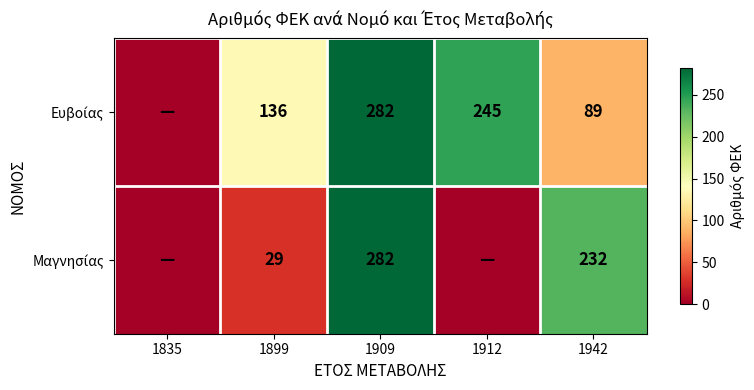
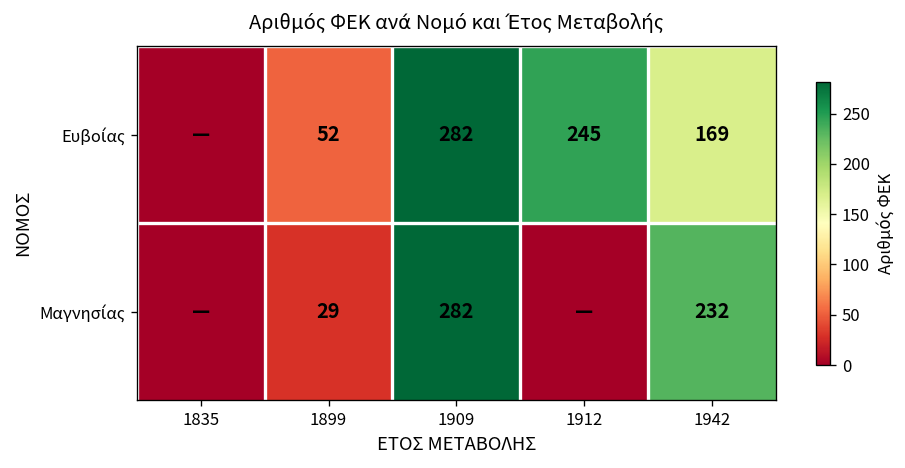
  {
    "Ευβοίας": {
-     "1899": 136,
+     "1899": 52,
      "1909": 282,
      "1912": 245,
-     "1942": 89
+     "1942": 169
    },
    "Μαγνησίας": {
      "1899": 29,
      "1909": 282,
      "1942": 232
    }
  }
